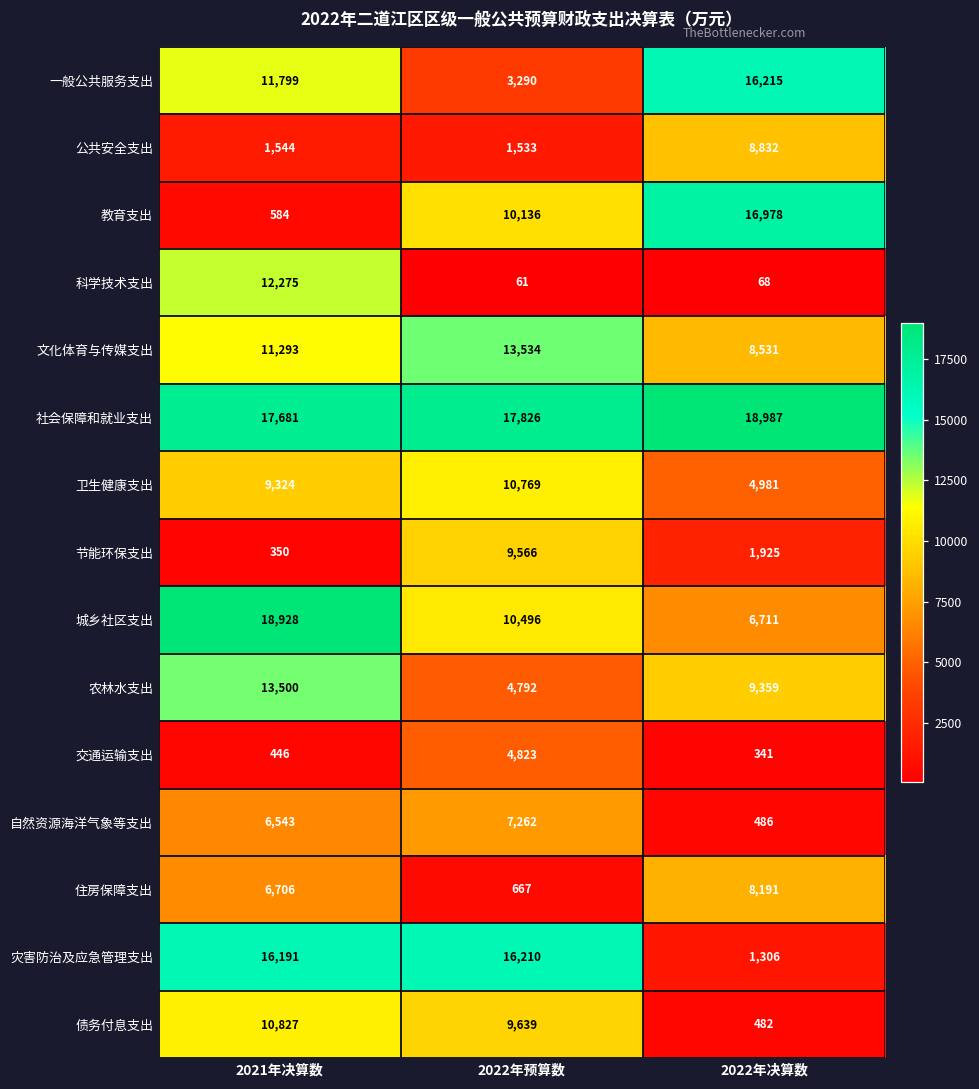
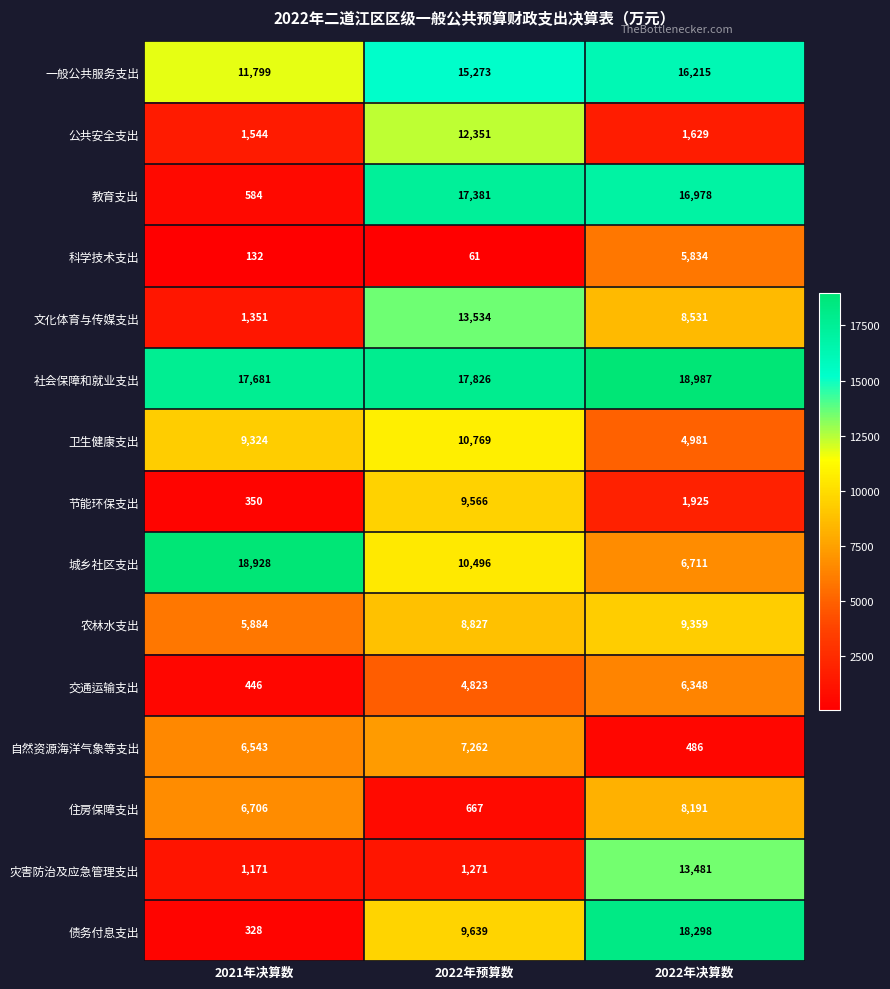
  {
    "一般公共服务支出": {
      "2021年决算数": "11,799",
-     "2022年预算数": "3,290",
+     "2022年预算数": "15,273",
      "2022年决算数": "16,215"
    },
    "公共安全支出": {
      "2021年决算数": "1,544",
-     "2022年预算数": "1,533",
-     "2022年决算数": "8,832"
+     "2022年预算数": "12,351",
+     "2022年决算数": "1,629"
    },
    "教育支出": {
      "2021年决算数": "584",
-     "2022年预算数": "10,136",
+     "2022年预算数": "17,381",
      "2022年决算数": "16,978"
    },
    "科学技术支出": {
-     "2021年决算数": "12,275",
+     "2021年决算数": "132",
      "2022年预算数": "61",
-     "2022年决算数": "68"
+     "2022年决算数": "5,834"
    },
    "文化体育与传媒支出": {
-     "2021年决算数": "11,293",
+     "2021年决算数": "1,351",
      "2022年预算数": "13,534",
      "2022年决算数": "8,531"
    },
    "社会保障和就业支出": {
      "2021年决算数": "17,681",
      "2022年预算数": "17,826",
      "2022年决算数": "18,987"
    },
    "卫生健康支出": {
      "2021年决算数": "9,324",
      "2022年预算数": "10,769",
      "2022年决算数": "4,981"
    },
    "节能环保支出": {
      "2021年决算数": "350",
      "2022年预算数": "9,566",
      "2022年决算数": "1,925"
    },
    "城乡社区支出": {
      "2021年决算数": "18,928",
      "2022年预算数": "10,496",
      "2022年决算数": "6,711"
    },
    "农林水支出": {
-     "2021年决算数": "13,500",
-     "2022年预算数": "4,792",
+     "2021年决算数": "5,884",
+     "2022年预算数": "8,827",
      "2022年决算数": "9,359"
    },
    "交通运输支出": {
      "2021年决算数": "446",
      "2022年预算数": "4,823",
-     "2022年决算数": "341"
+     "2022年决算数": "6,348"
    },
    "自然资源海洋气象等支出": {
      "2021年决算数": "6,543",
      "2022年预算数": "7,262",
      "2022年决算数": "486"
    },
    "住房保障支出": {
      "2021年决算数": "6,706",
      "2022年预算数": "667",
      "2022年决算数": "8,191"
    },
    "灾害防治及应急管理支出": {
-     "2021年决算数": "16,191",
-     "2022年预算数": "16,210",
-     "2022年决算数": "1,306"
+     "2021年决算数": "1,171",
+     "2022年预算数": "1,271",
+     "2022年决算数": "13,481"
    },
    "债务付息支出": {
-     "2021年决算数": "10,827",
+     "2021年决算数": "328",
      "2022年预算数": "9,639",
-     "2022年决算数": "482"
+     "2022年决算数": "18,298"
    }
  }
